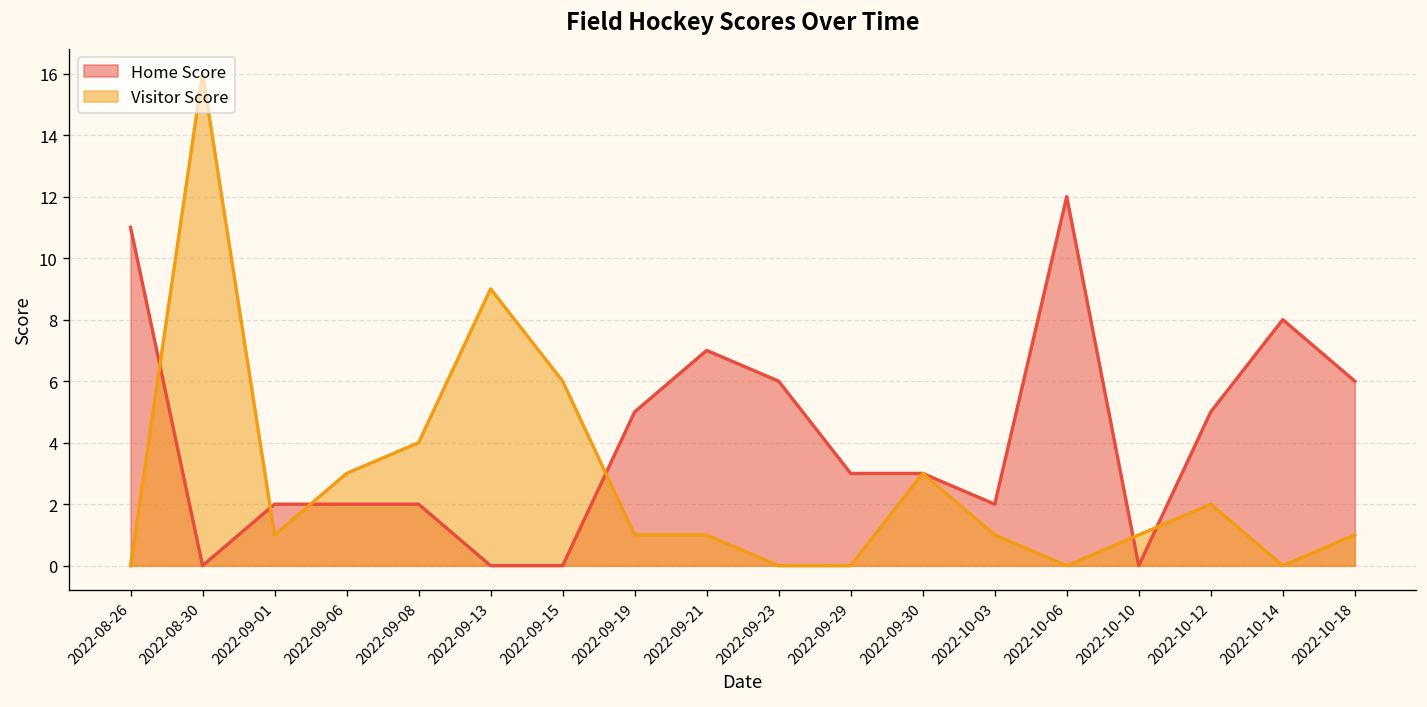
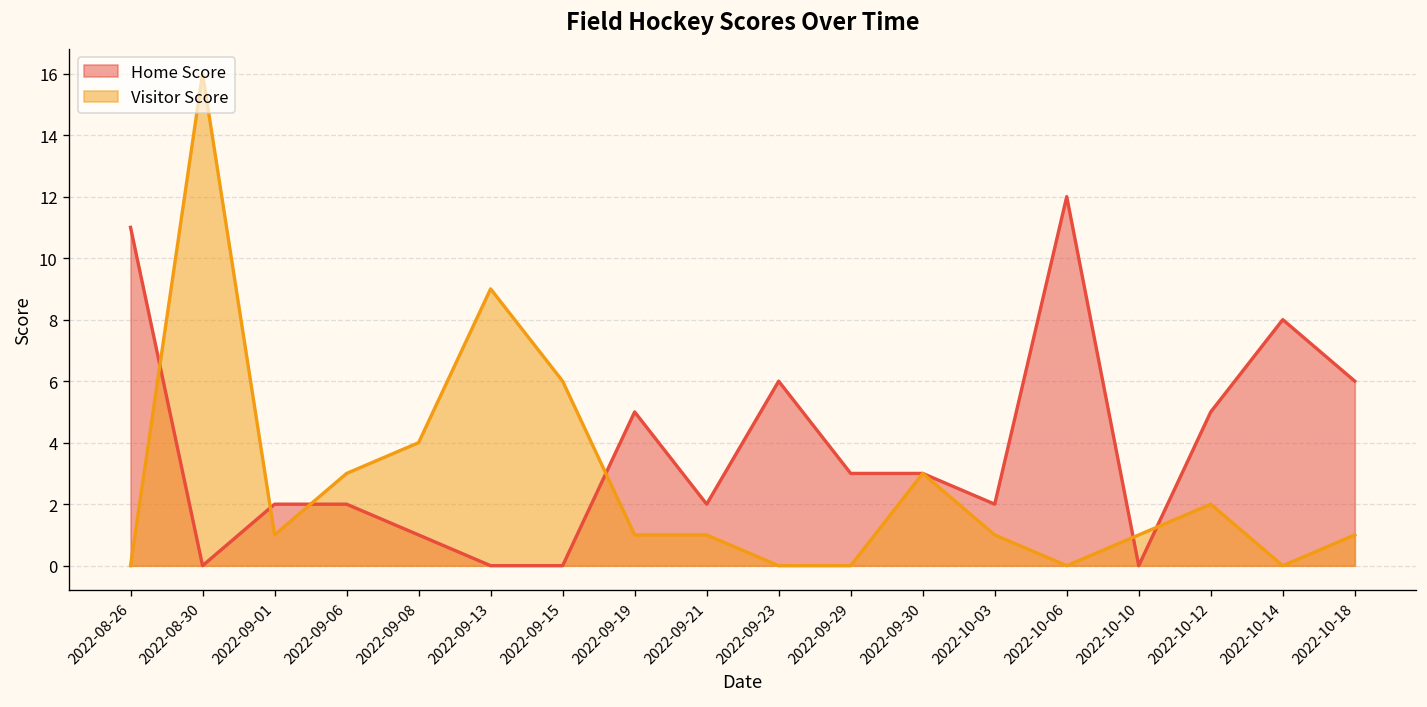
  {
    "Home Score": {
      "2022-08-26": 11,
      "2022-08-30": 0,
      "2022-09-01": 2,
      "2022-09-06": 2,
-     "2022-09-08": 2,
+     "2022-09-08": 1,
      "2022-09-13": 0,
      "2022-09-15": 0,
      "2022-09-19": 5,
-     "2022-09-21": 7,
+     "2022-09-21": 2,
      "2022-09-23": 6,
      "2022-09-29": 3,
      "2022-10-03": 2,
      "2022-10-06": 12,
      "2022-10-10": 0,
      "2022-10-12": 5,
      "2022-10-14": 8,
      "2022-10-18": 6
    },
    "Visitor Score": {
      "2022-08-26": 0,
      "2022-09-01": 1,
      "2022-09-06": 3,
      "2022-09-08": 4,
      "2022-09-13": 9,
      "2022-09-15": 6,
      "2022-09-19": 1,
      "2022-09-21": 1,
      "2022-09-23": 0,
      "2022-09-29": 0,
      "2022-10-03": 1,
      "2022-10-06": 0,
      "2022-10-10": 1,
      "2022-10-12": 2,
      "2022-10-14": 0,
      "2022-10-18": 1
    }
  }
